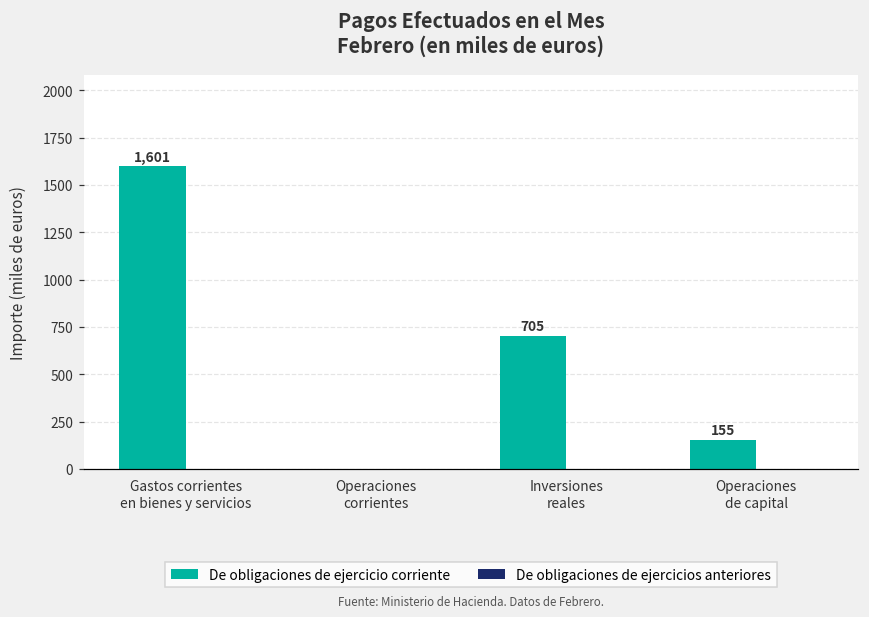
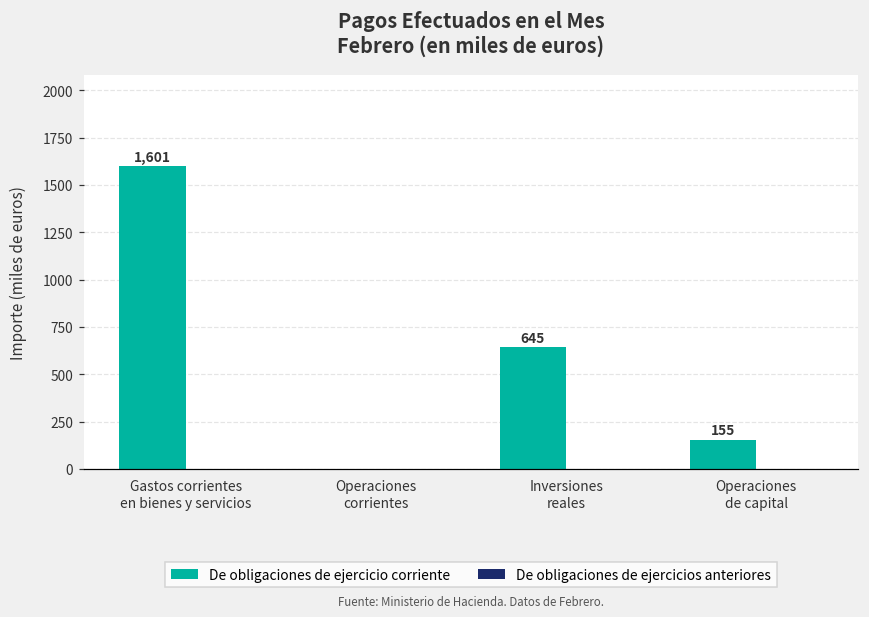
  {
    "De obligaciones de ejercicio corriente": {
      "Gastos corrientes en bienes y servicios": "1,601",
-     "Inversiones reales": "705",
+     "Inversiones reales": "645",
      "Operaciones de capital": "155"
    },
    "De obligaciones de ejercicios anteriores": {
      "Gastos corrientes en bienes y servicios": "0",
      "Operaciones corrientes": "0",
      "Inversiones reales": "0",
      "Operaciones de capital": "0"
    }
  }
